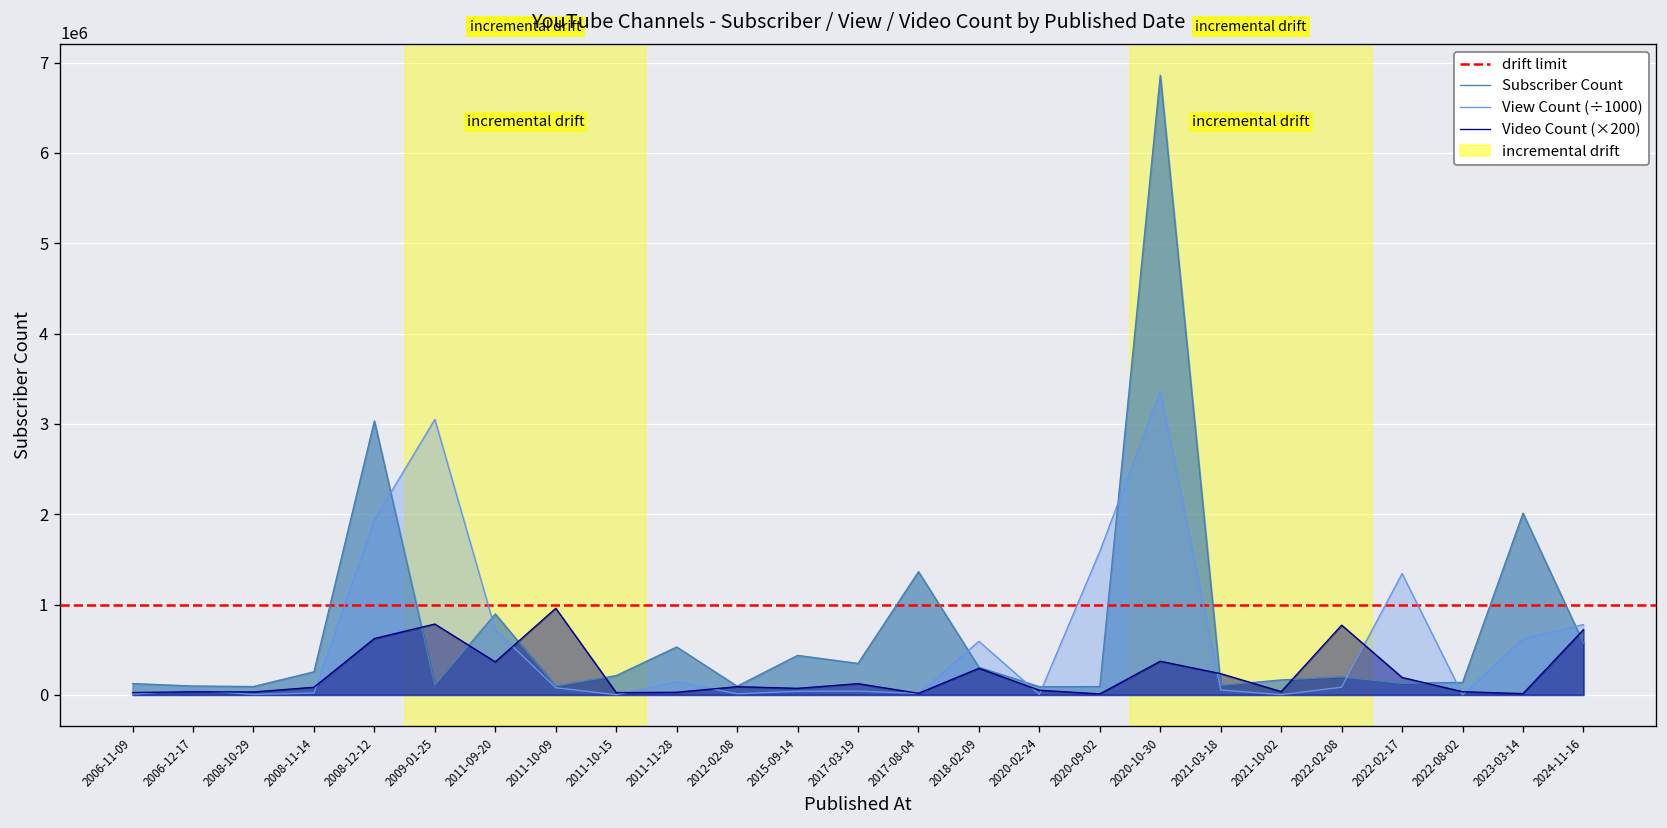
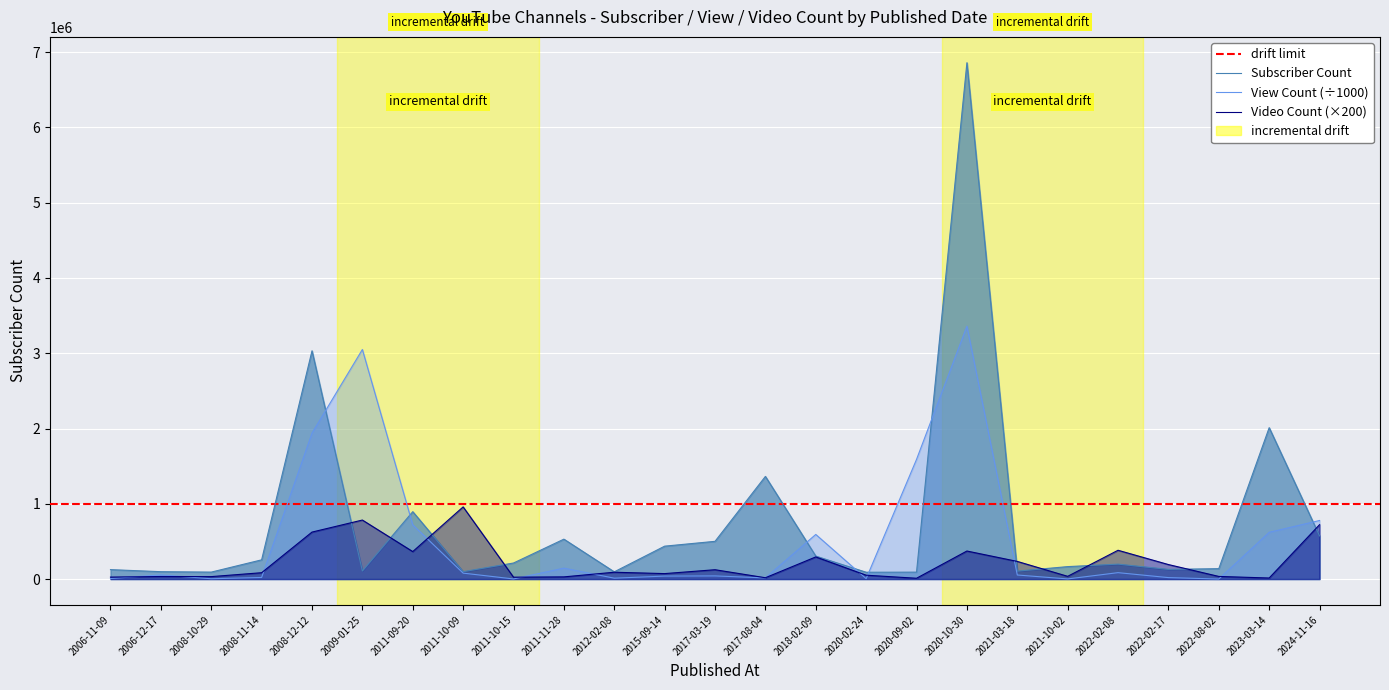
  {
    "Subscriber Count": {
      "2006-11-09": 100000,
      "2006-12-17": 100000,
      "2008-10-29": 100000,
      "2008-11-14": 300000,
      "2008-12-12": 3000000,
      "2009-01-25": 100000,
      "2011-09-20": 900000,
      "2011-10-15": 200000,
      "2011-11-28": 500000,
      "2015-09-14": 400000,
-     "2017-03-19": 300000,
+     "2017-03-19": 500000,
      "2017-08-04": 1400000,
      "2020-02-24": 100000,
      "2020-09-02": 100000,
      "2020-10-30": 6900000,
      "2021-03-18": 100000,
      "2021-10-02": 200000,
      "2022-02-08": 200000,
      "2022-02-17": 100000,
      "2022-08-02": 100000,
      "2023-03-14": 2000000,
      "2024-11-16": 600000
    },
    "View Count (÷1000)": {
      "2008-11-14": 0,
      "2008-12-12": 1900000,
      "2009-01-25": 3000000,
      "2011-09-20": 700000,
      "2011-11-28": 100000,
      "2012-02-08": 0,
      "2017-03-19": 0,
      "2018-02-09": 600000,
      "2020-02-24": 0,
      "2020-09-02": 1600000,
      "2020-10-30": 3400000,
      "2021-03-18": 100000,
      "2021-10-02": 0,
      "2022-02-08": 100000,
-     "2022-02-17": 1300000,
+     "2022-02-17": 0,
      "2022-08-02": 0,
      "2023-03-14": 600000,
      "2024-11-16": 800000
    },
    "Video Count (×200)": {
      "2008-11-14": 100000,
      "2008-12-12": 600000,
      "2009-01-25": 800000,
      "2011-09-20": 400000,
      "2011-10-09": 1000000,
      "2011-11-28": 0,
      "2017-03-19": 100000,
      "2020-02-24": 100000,
      "2020-09-02": 0,
      "2020-10-30": 400000,
      "2021-03-18": 200000,
      "2021-10-02": 0,
-     "2022-02-08": 800000,
+     "2022-02-08": 400000,
      "2022-02-17": 200000,
      "2022-08-02": 0,
      "2023-03-14": 0,
      "2024-11-16": 700000
    }
  }
